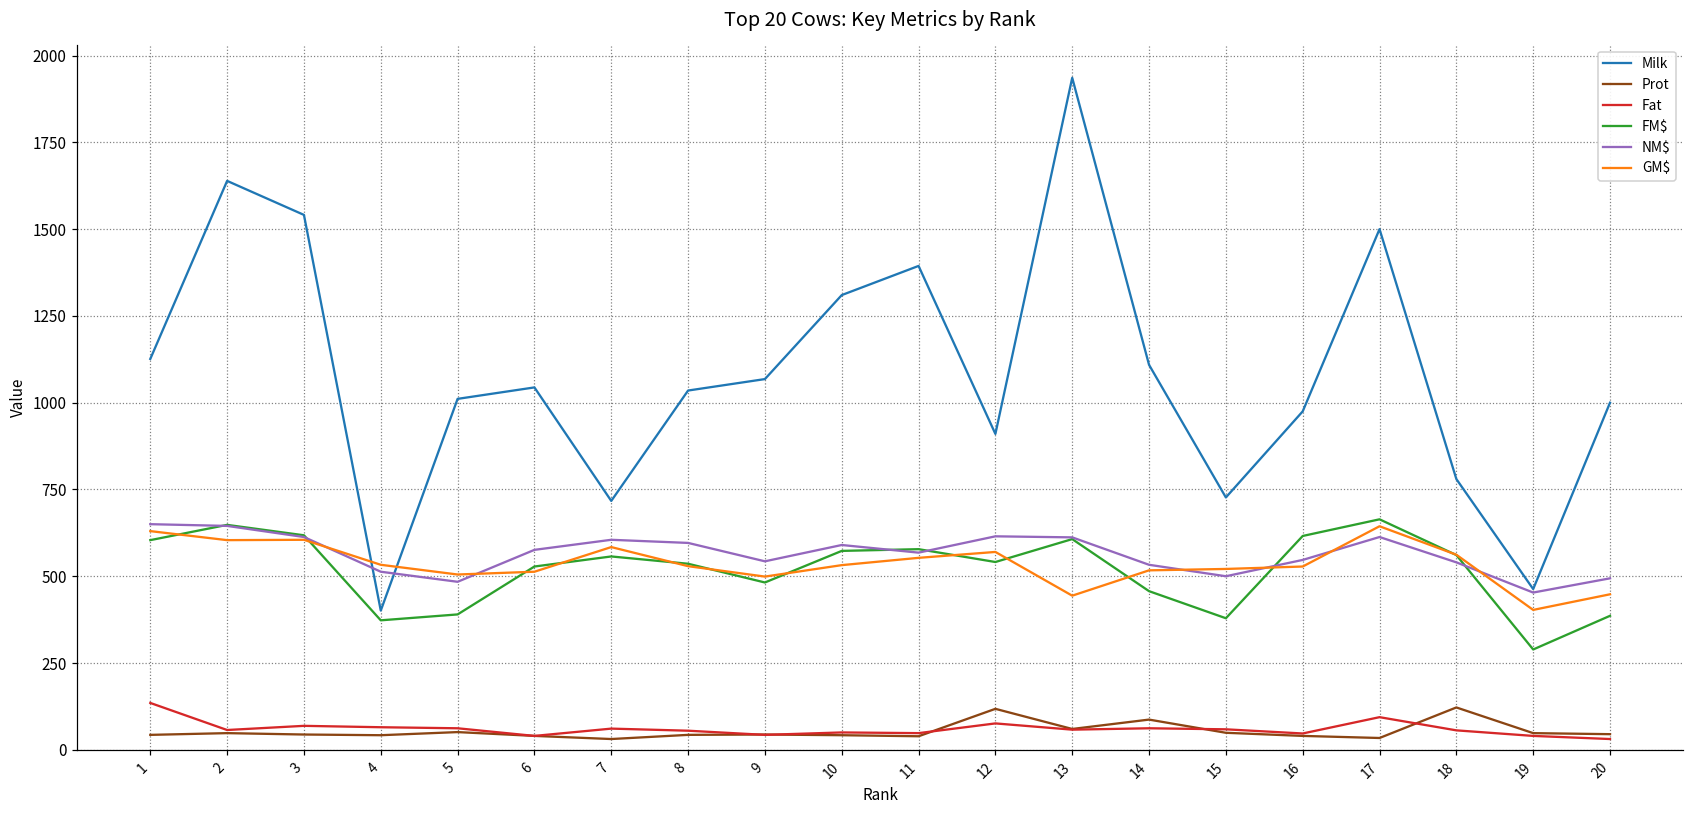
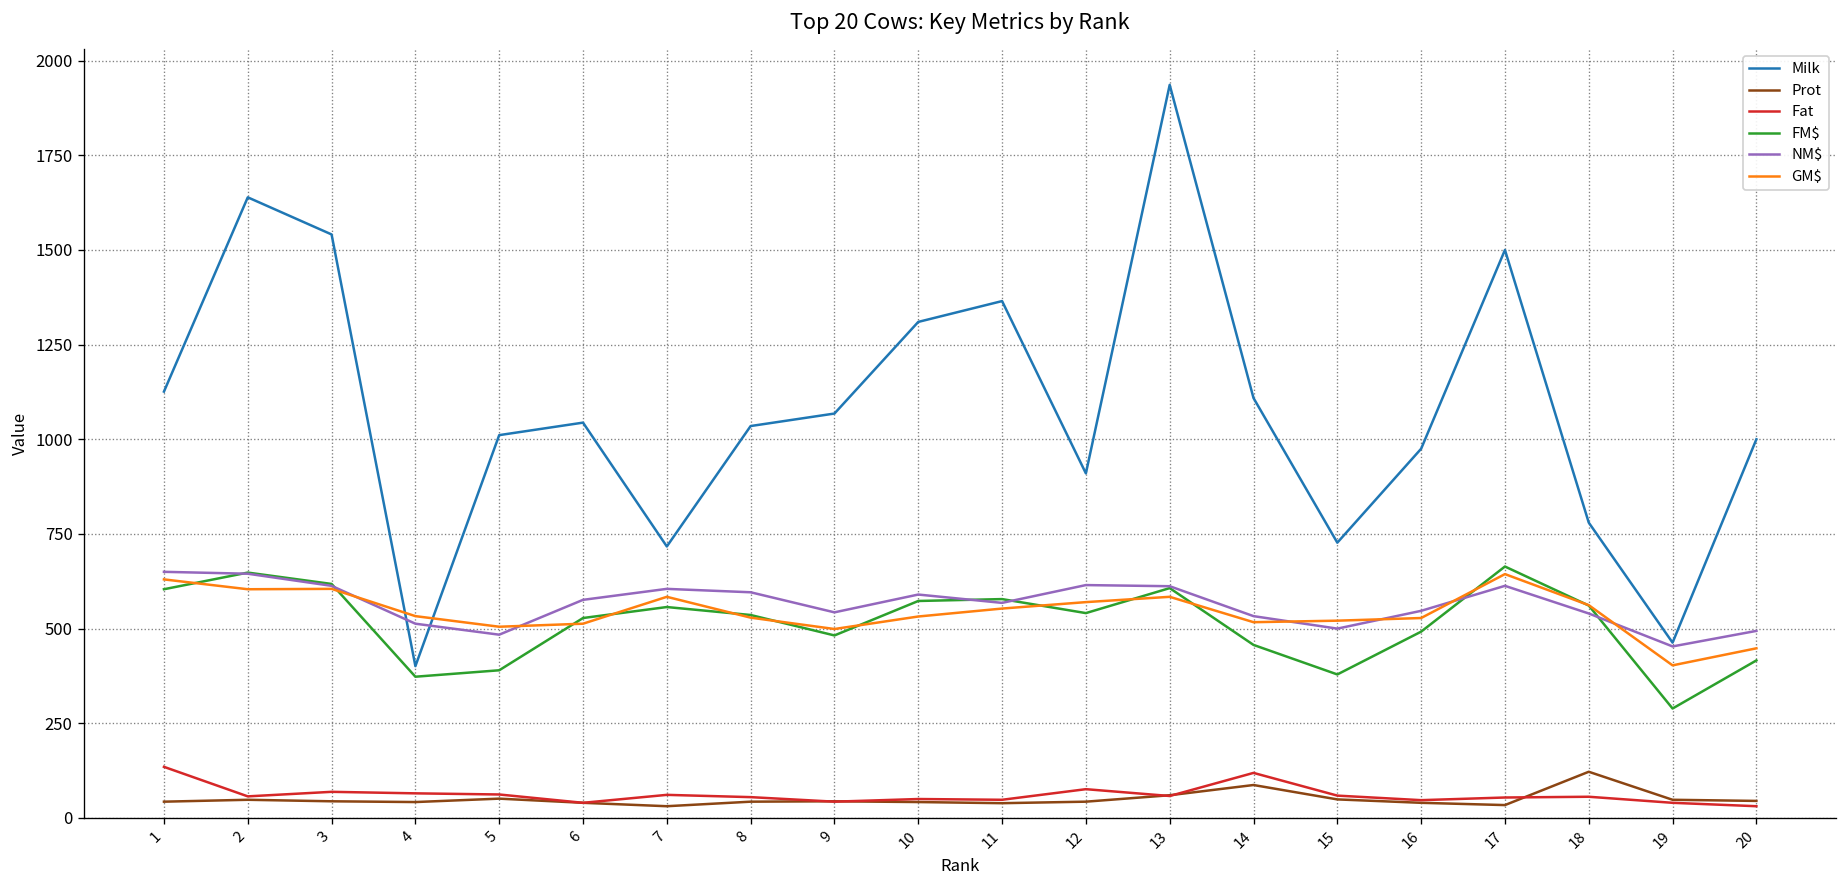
  {
    "Milk": {
      "1": 1130,
      "2": 1640,
      "3": 1540,
      "4": 400,
      "5": 1010,
      "6": 1040,
      "7": 720,
      "8": 1040,
      "9": 1070,
      "10": 1310,
-     "11": 1390,
+     "11": 1370,
      "12": 910,
      "13": 1940,
      "14": 1110,
      "15": 730,
      "16": 980,
      "17": 1500,
      "18": 780,
      "19": 460,
      "20": 1000
    },
    "Prot": {
      "1": 40,
      "2": 50,
      "3": 40,
      "4": 40,
      "5": 50,
      "7": 30,
      "8": 40,
      "11": 40,
-     "12": 120,
+     "12": 40,
      "14": 90,
      "15": 50,
      "17": 30,
      "18": 120,
      "20": 50
    },
    "Fat": {
      "1": 140,
      "2": 60,
      "3": 70,
      "4": 70,
      "5": 60,
      "7": 60,
      "8": 60,
      "11": 50,
      "12": 80,
-     "14": 60,
+     "14": 120,
      "15": 60,
-     "17": 90,
+     "17": 50,
      "18": 60,
      "20": 30
    },
    "FM$": {
      "1": 600,
      "4": 370,
      "5": 390,
      "6": 530,
      "7": 560,
      "9": 480,
      "10": 570,
      "11": 580,
      "12": 540,
      "14": 460,
      "15": 380,
-     "16": 620,
+     "16": 490,
      "17": 660,
      "19": 290,
-     "20": 390
+     "20": 420
    },
    "NM$": {
      "1": 650,
      "4": 510,
      "5": 480,
      "6": 580,
      "7": 610,
      "8": 600,
      "9": 540,
      "10": 590,
      "11": 570,
      "12": 620,
      "14": 530,
      "15": 500,
      "16": 550,
      "17": 610,
      "18": 540,
      "19": 450,
      "20": 490
    },
    "GM$": {
      "1": 630,
      "2": 600,
      "4": 530,
      "5": 510,
      "6": 510,
      "7": 580,
      "9": 500,
      "10": 530,
      "11": 550,
      "12": 570,
-     "13": 440,
+     "13": 580,
      "14": 520,
      "15": 520,
      "16": 530,
      "17": 640,
      "19": 400,
      "20": 450
    }
  }
